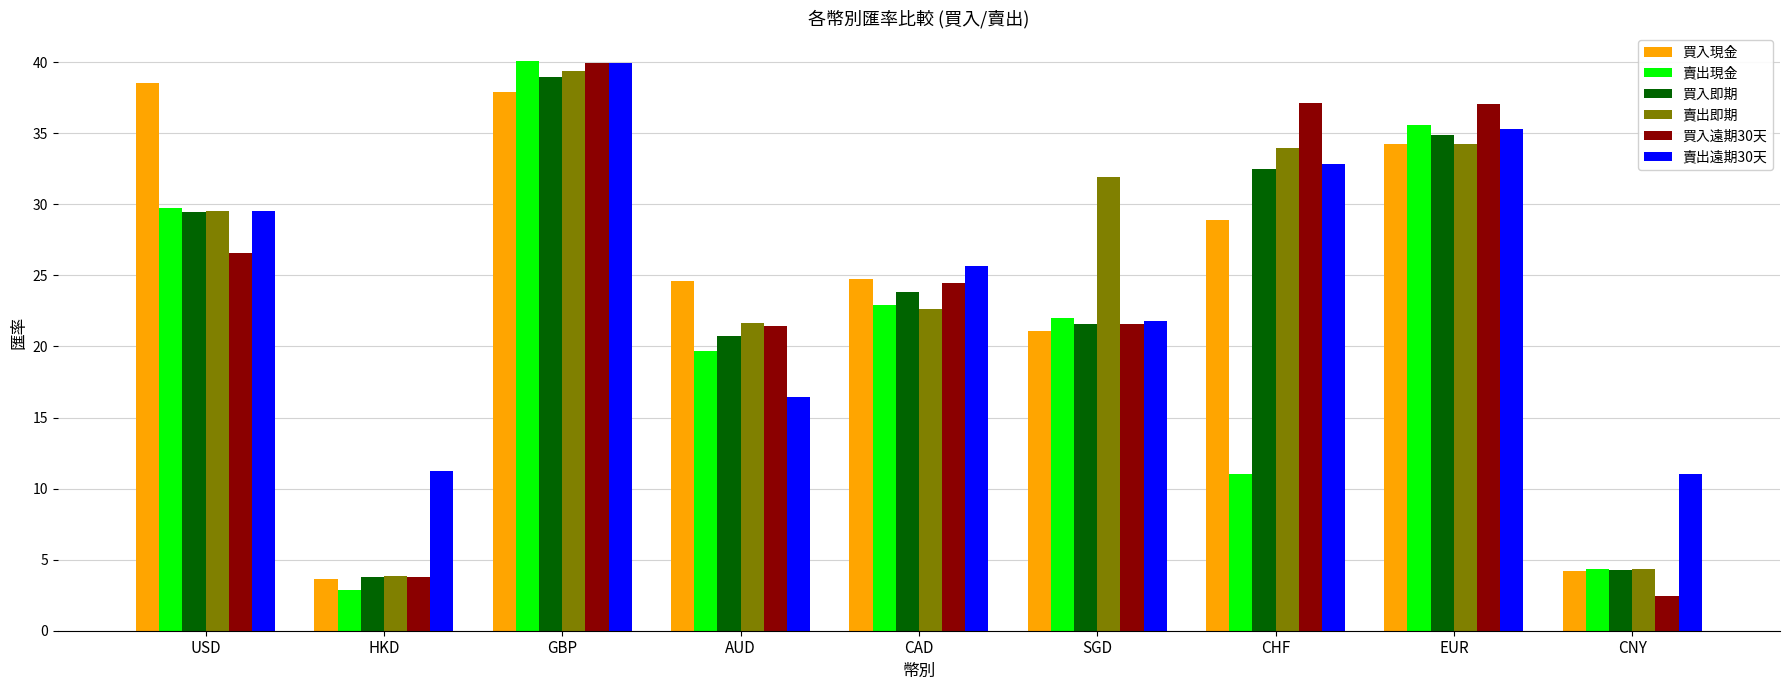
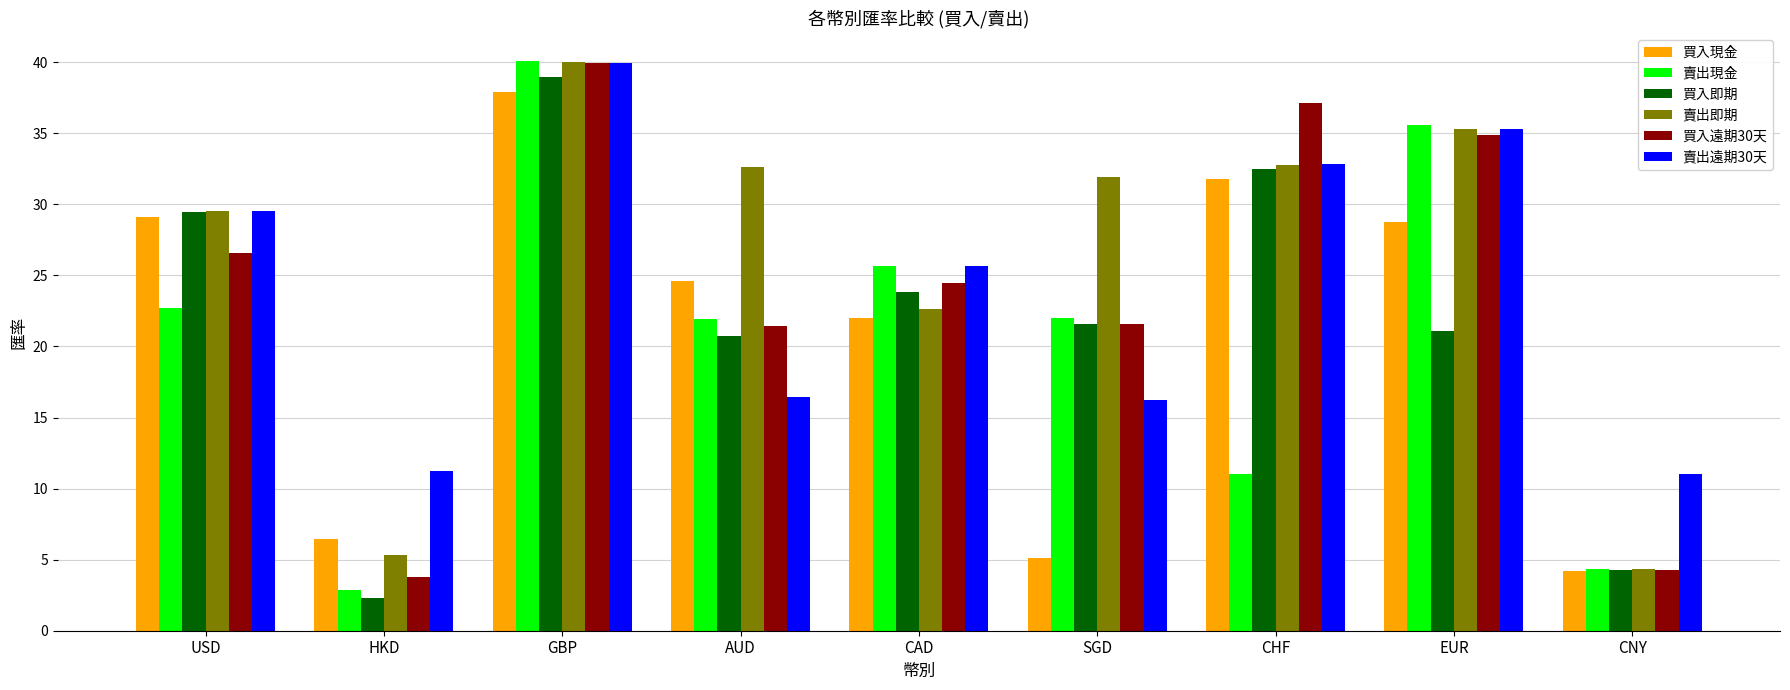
  {
    "買入現金": {
-     "USD": 38.5,
-     "HKD": 3.6,
+     "USD": 29.1,
+     "HKD": 6.5,
      "GBP": 37.9,
      "AUD": 24.6,
-     "CAD": 24.8,
-     "SGD": 21.1,
-     "CHF": 28.9,
-     "EUR": 34.3,
+     "CAD": 22.0,
+     "SGD": 5.1,
+     "CHF": 31.8,
+     "EUR": 28.7,
      "CNY": 4.2
    },
    "賣出現金": {
-     "USD": 29.8,
+     "USD": 22.7,
      "HKD": 2.9,
      "GBP": 40.1,
-     "AUD": 19.7,
-     "CAD": 22.9,
+     "AUD": 22.0,
+     "CAD": 25.7,
      "SGD": 22.0,
      "CHF": 11.0,
      "EUR": 35.6,
      "CNY": 4.4
    },
    "買入即期": {
      "USD": 29.4,
-     "HKD": 3.8,
+     "HKD": 2.3,
      "GBP": 38.9,
      "AUD": 20.7,
      "CAD": 23.8,
      "SGD": 21.6,
      "CHF": 32.5,
-     "EUR": 34.9,
+     "EUR": 21.1,
      "CNY": 4.3
    },
    "賣出即期": {
      "USD": 29.5,
-     "HKD": 3.8,
-     "GBP": 39.4,
-     "AUD": 21.7,
+     "HKD": 5.3,
+     "GBP": 40.0,
+     "AUD": 32.6,
      "CAD": 22.6,
      "SGD": 32.0,
-     "CHF": 34.0,
-     "EUR": 34.3,
+     "CHF": 32.8,
+     "EUR": 35.3,
      "CNY": 4.3
    },
    "買入遠期30天": {
      "USD": 26.6,
      "HKD": 3.8,
      "GBP": 39.9,
      "AUD": 21.4,
      "CAD": 24.4,
      "SGD": 21.6,
      "CHF": 37.1,
-     "EUR": 37.1,
-     "CNY": 2.5
+     "EUR": 34.9,
+     "CNY": 4.3
    },
    "賣出遠期30天": {
      "USD": 29.5,
      "HKD": 11.3,
      "GBP": 40.0,
      "AUD": 16.4,
      "CAD": 25.6,
-     "SGD": 21.8,
+     "SGD": 16.3,
      "CHF": 32.8,
      "EUR": 35.3,
      "CNY": 11.0
    }
  }
